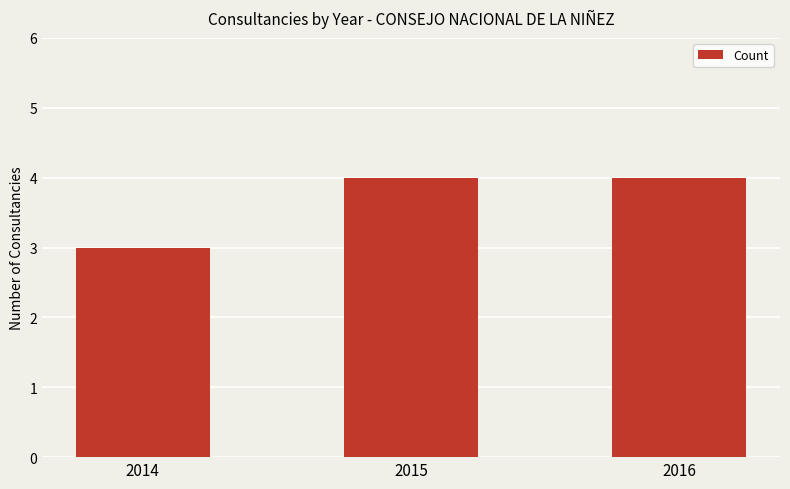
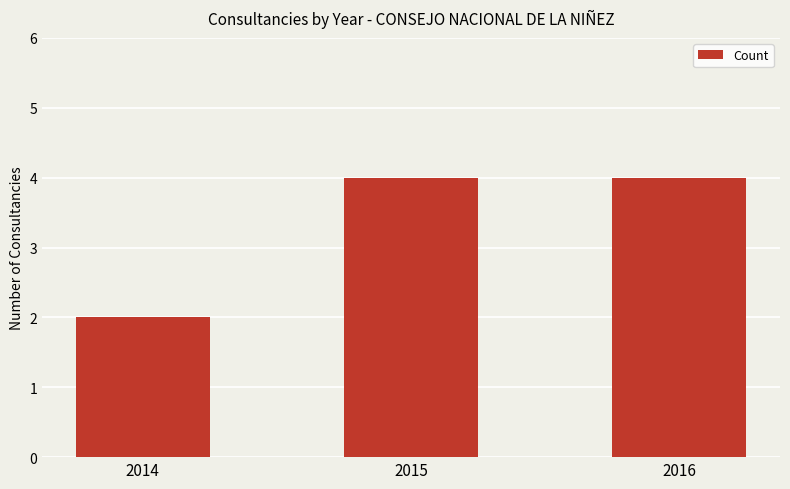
  {
-   "2014": 3,
+   "2014": 2,
    "2015": 4,
    "2016": 4
  }
